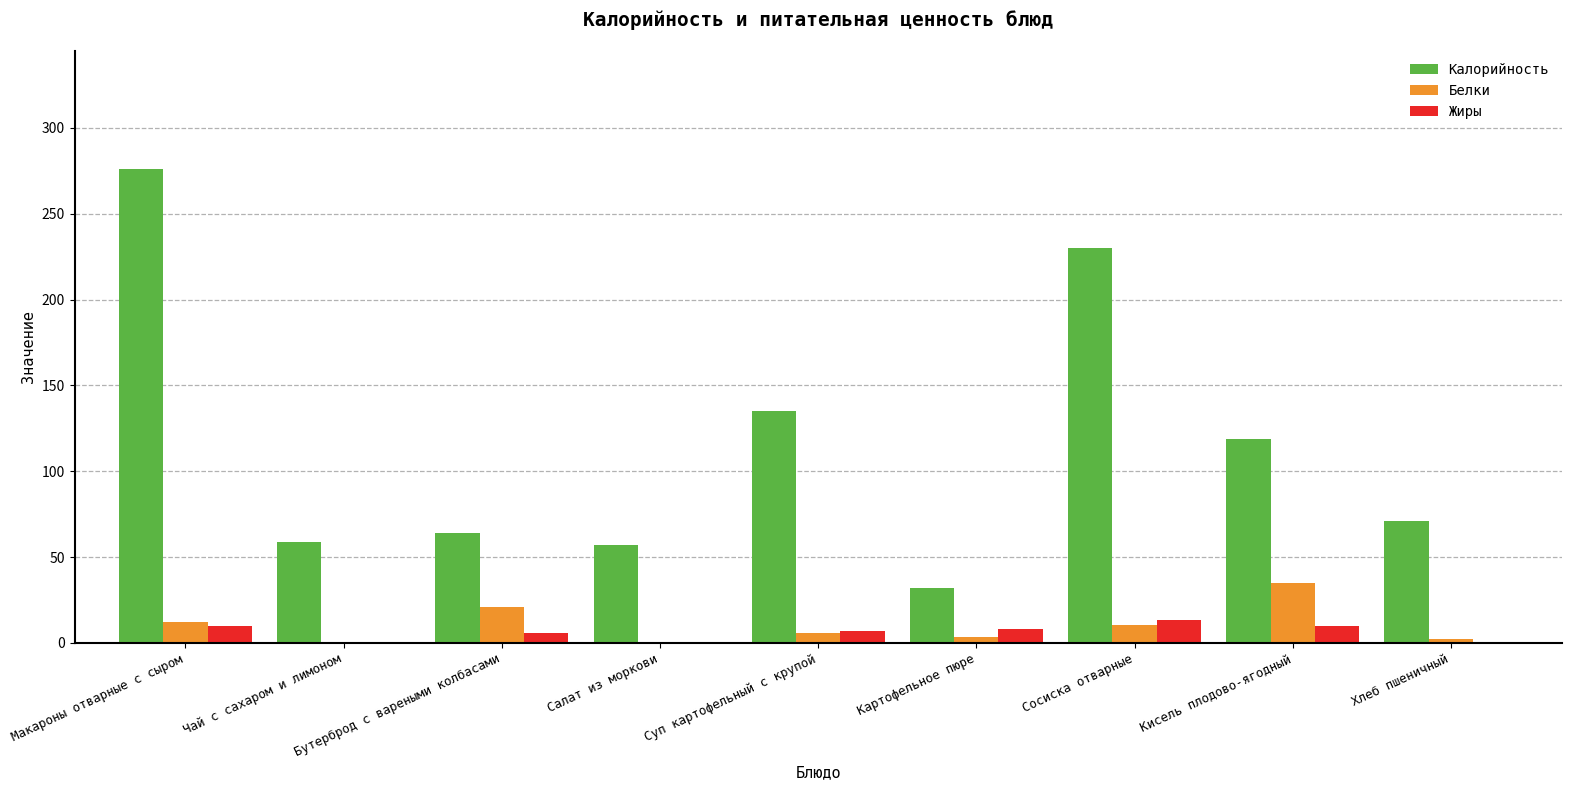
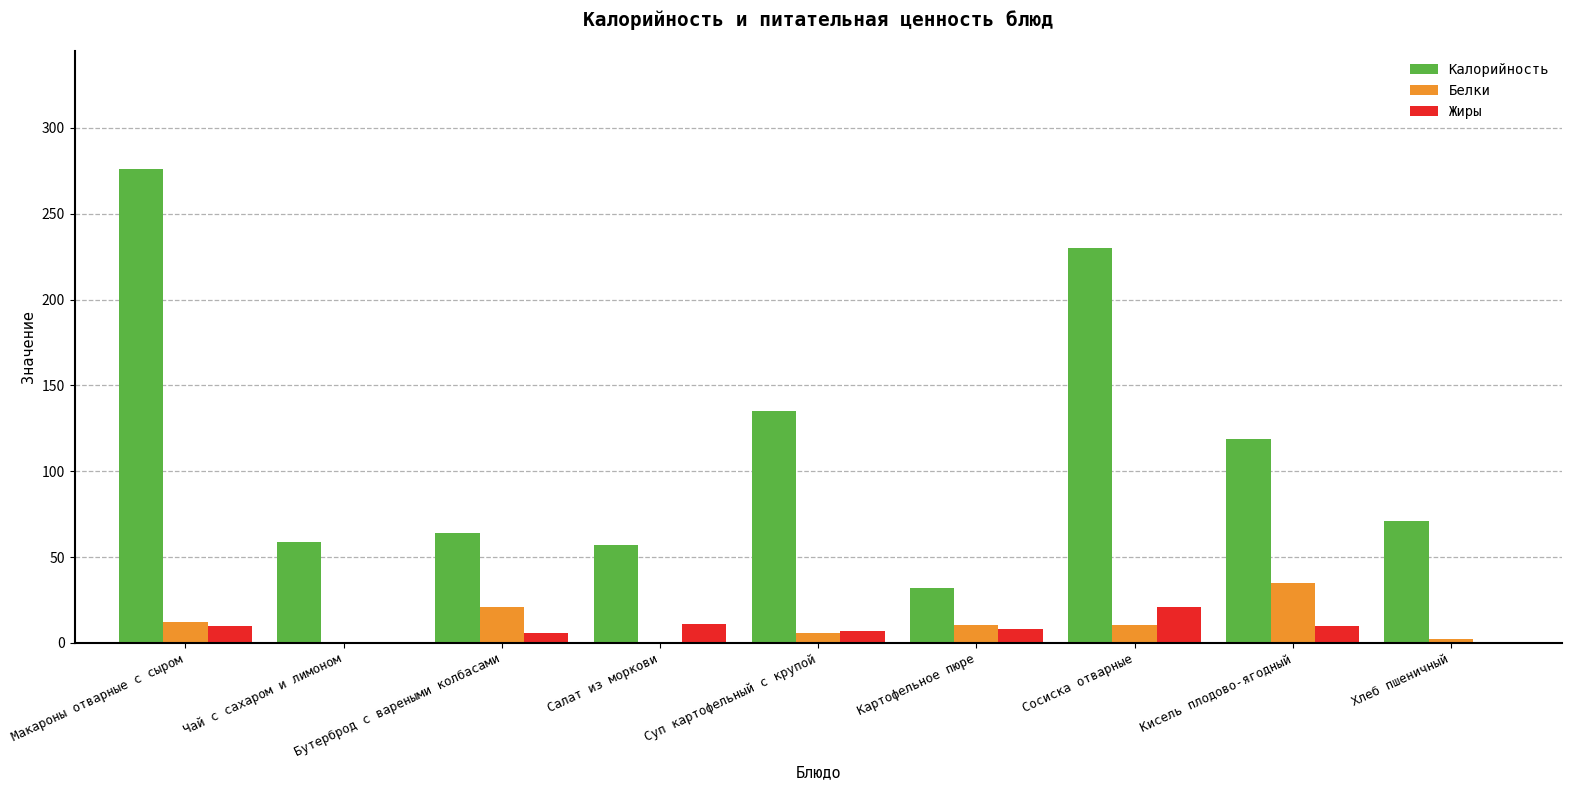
  {
    "Калорийность": {
      "Макароны отварные с сыром": 276,
      "Чай с сахаром и лимоном": 59,
      "Бутерброд с вареными колбасами": 64,
      "Салат из моркови": 57,
      "Суп картофельный с крупой": 135,
      "Картофельное пюре": 32,
      "Сосиска отварные": 230,
      "Кисель плодово-ягодный": 119,
      "Хлеб пшеничный": 71
    },
    "Белки": {
      "Макароны отварные с сыром": 12,
      "Бутерброд с вареными колбасами": 21,
      "Суп картофельный с крупой": 6,
-     "Картофельное пюре": 3,
+     "Картофельное пюре": 10,
      "Сосиска отварные": 10,
      "Кисель плодово-ягодный": 35,
      "Хлеб пшеничный": 2
    },
    "Жиры": {
      "Макароны отварные с сыром": 10,
      "Бутерброд с вареными колбасами": 6,
-     "Салат из моркови": 0,
+     "Салат из моркови": 11,
      "Суп картофельный с крупой": 7,
      "Картофельное пюре": 8,
-     "Сосиска отварные": 14,
+     "Сосиска отварные": 21,
      "Кисель плодово-ягодный": 10
    }
  }
